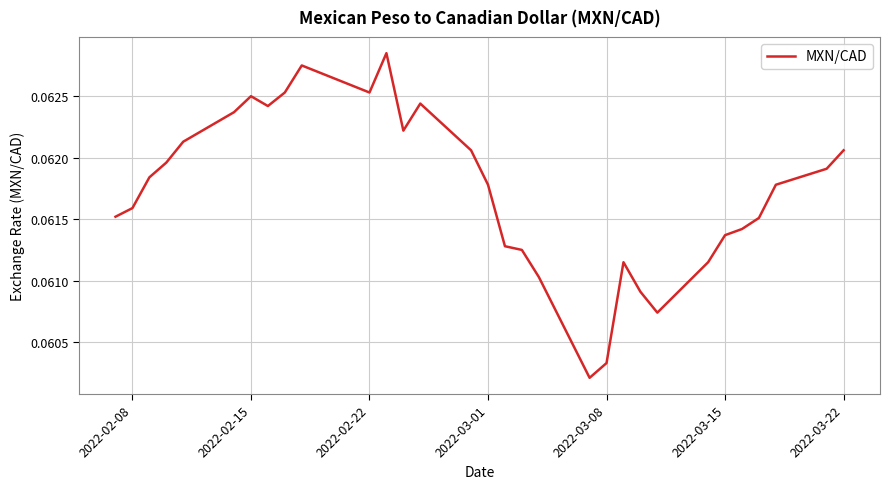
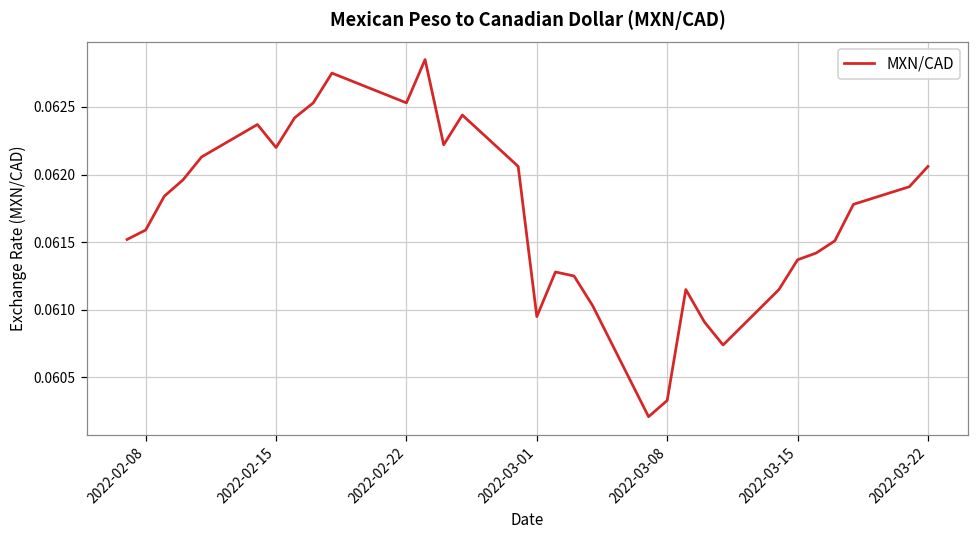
  {
    "2022-02-08": 0.06159,
-   "2022-02-15": 0.0625,
+   "2022-02-15": 0.0622,
    "2022-02-22": 0.06253,
-   "2022-03-01": 0.06178,
+   "2022-03-01": 0.06095,
    "2022-03-08": 0.06033,
    "2022-03-15": 0.06137,
    "2022-03-22": 0.06206
  }
